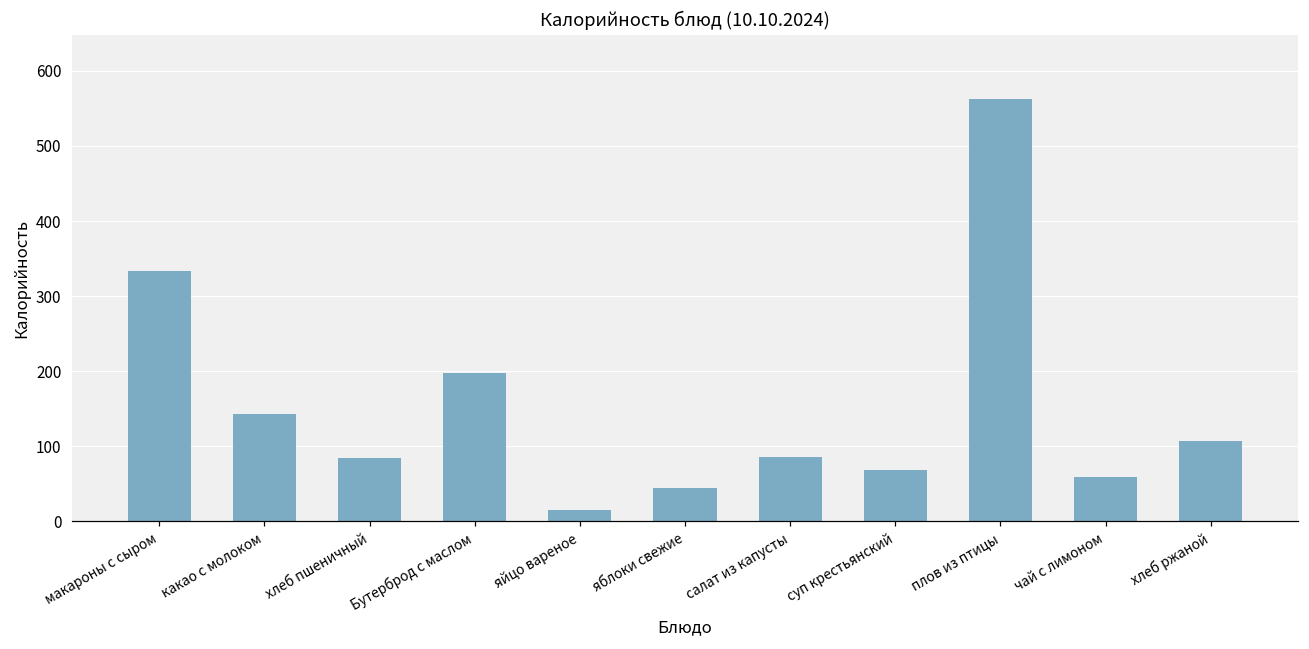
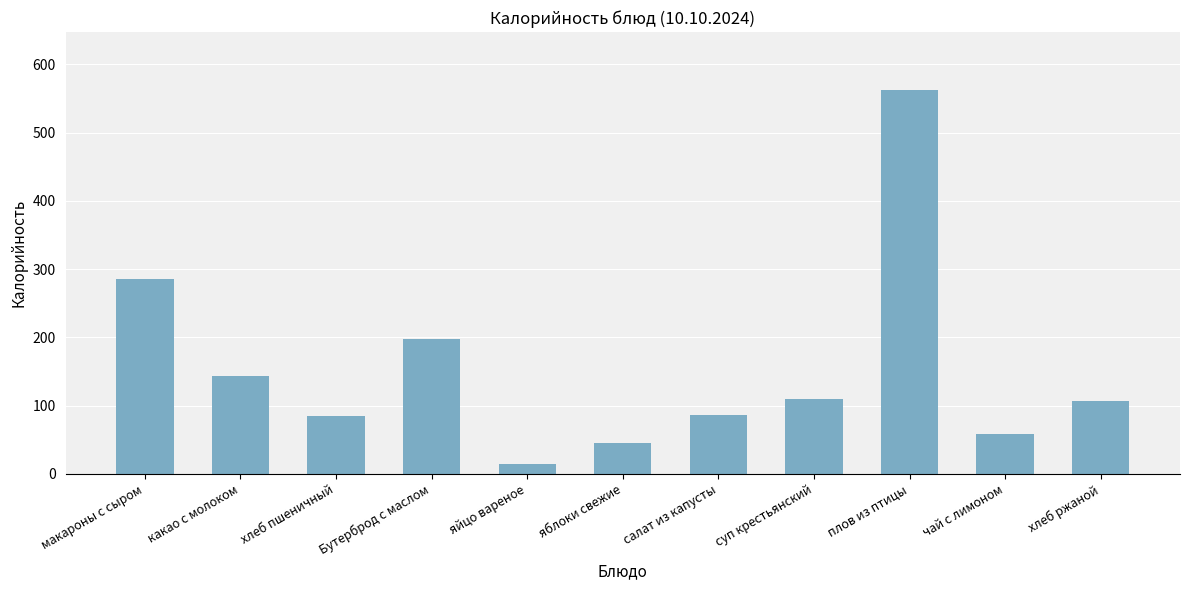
  {
-   "макароны с сыром": 330,
+   "макароны с сыром": 290,
    "какао с молоком": 140,
    "хлеб пшеничный": 90,
    "Бутерброд с маслом": 200,
    "яйцо вареное": 20,
    "яблоки свежие": 50,
    "салат из капусты": 90,
-   "суп крестьянский": 70,
+   "суп крестьянский": 110,
    "плов из птицы": 560,
    "чай с лимоном": 60,
    "хлеб ржаной": 110
  }
